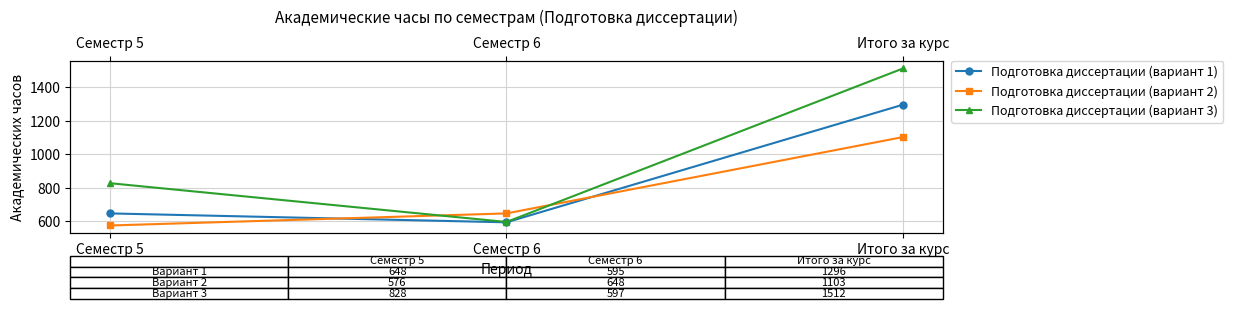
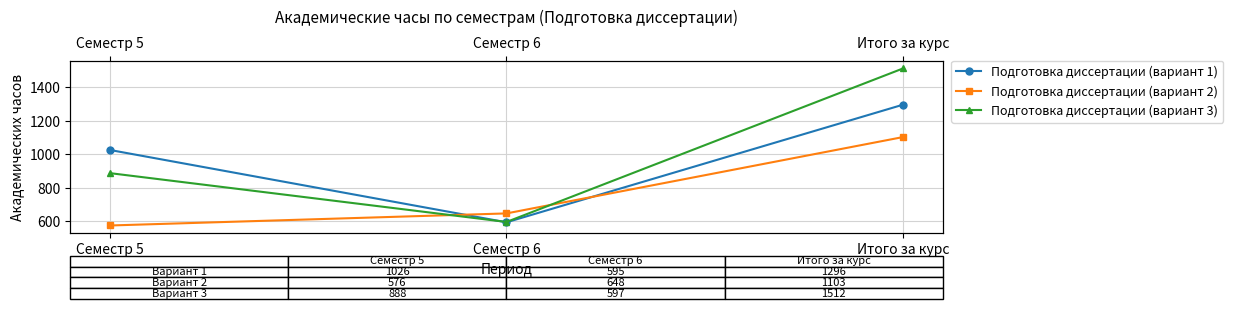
  {
    "Подготовка диссертации (вариант 1)": {
-     "Семестр 5": 648
+     "Семестр 5": 1026
    },
    "Подготовка диссертации (вариант 2)": {
      "Семестр 5": 580,
      "Семестр 6": 650,
      "Итого за курс": 1100
    },
    "Подготовка диссертации (вариант 3)": {
-     "Семестр 5": 828
+     "Семестр 5": 888
    }
  }
